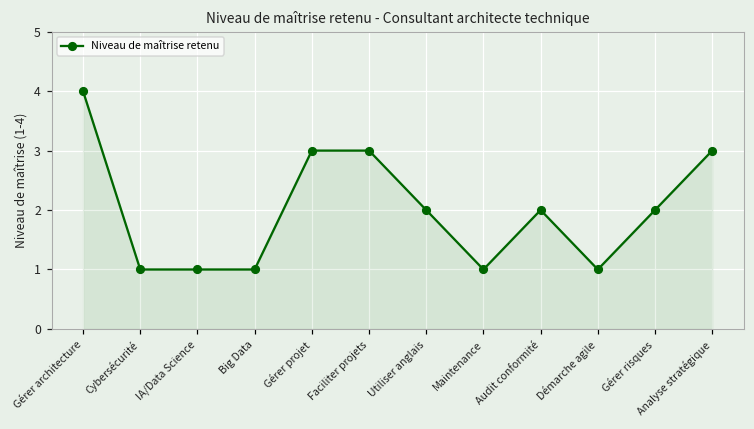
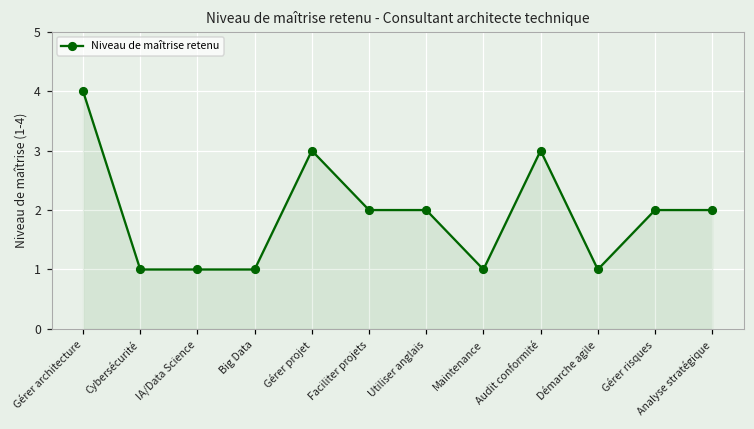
  {
    "Gérer architecture": 4,
    "Cybersécurité": 1,
    "IA/Data Science": 1,
    "Big Data": 1,
    "Gérer projet": 3,
-   "Faciliter projets": 3,
+   "Faciliter projets": 2,
    "Utiliser anglais": 2,
    "Maintenance": 1,
-   "Audit conformité": 2,
+   "Audit conformité": 3,
    "Démarche agile": 1,
    "Gérer risques": 2,
-   "Analyse stratégique": 3
+   "Analyse stratégique": 2
  }
